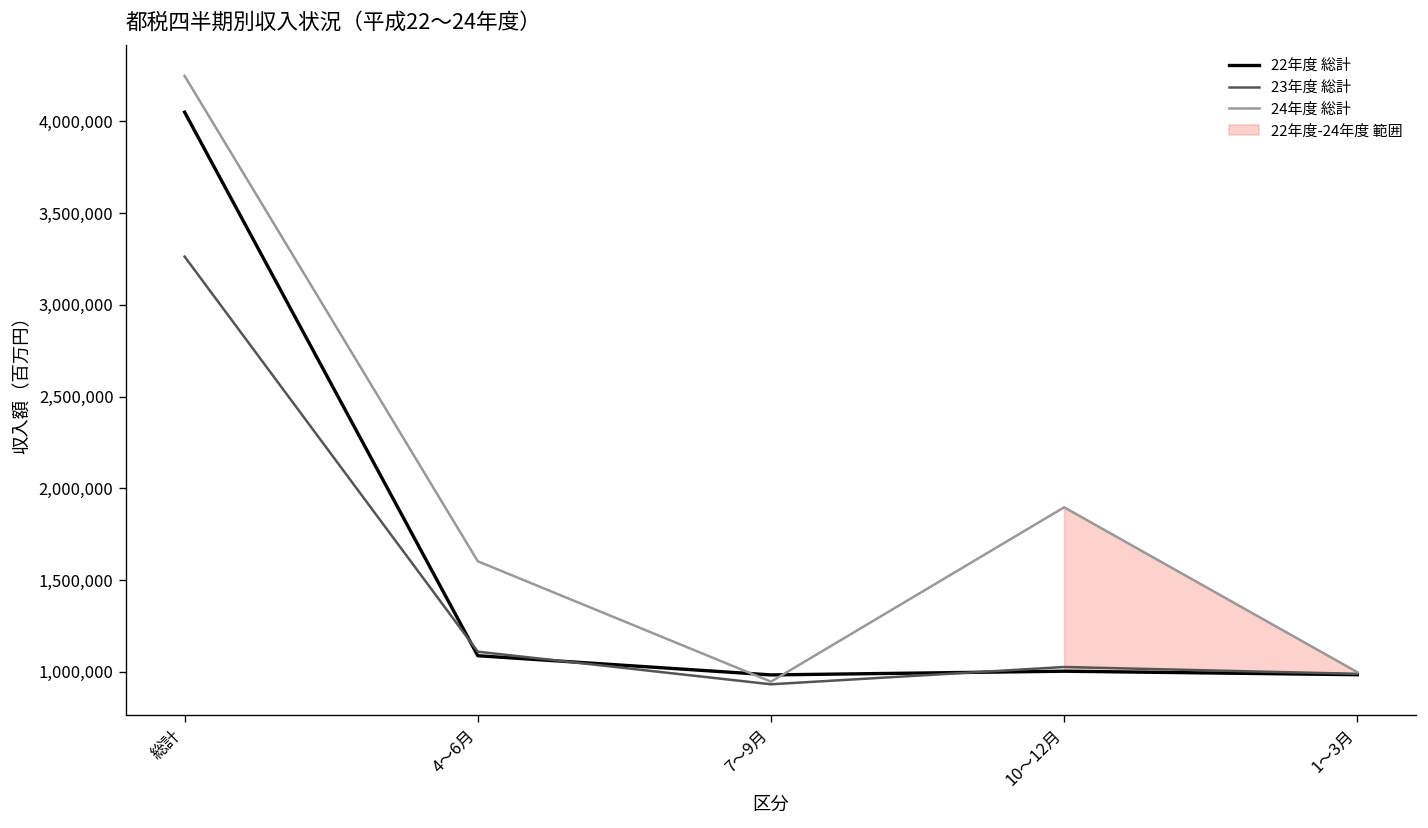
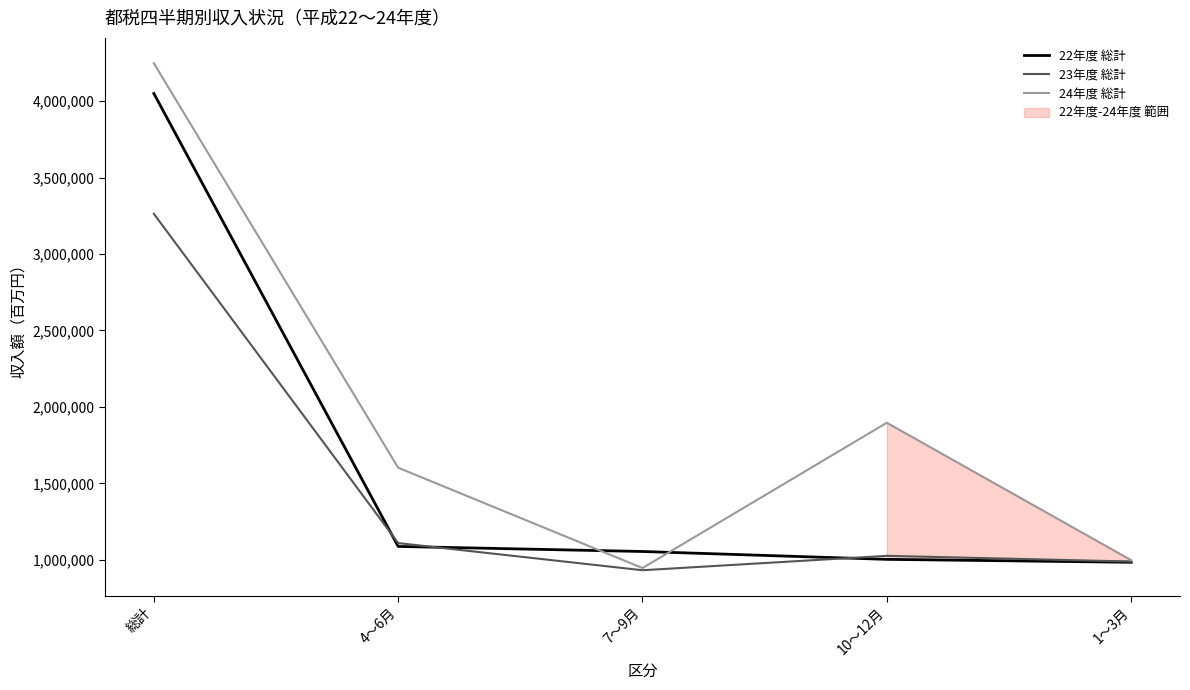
  {
    "22年度 総計": {
      "総計": "4,050,000",
      "4～6月": "1,090,000",
-     "7～9月": "980,000",
+     "7～9月": "1,060,000",
      "10～12月": "1,000,000"
    },
    "23年度 総計": {
      "総計": "3,260,000",
      "4～6月": "1,110,000",
      "10～12月": "1,030,000"
    },
    "24年度 総計": {
      "総計": "4,250,000",
      "4～6月": "1,600,000"
    }
  }
